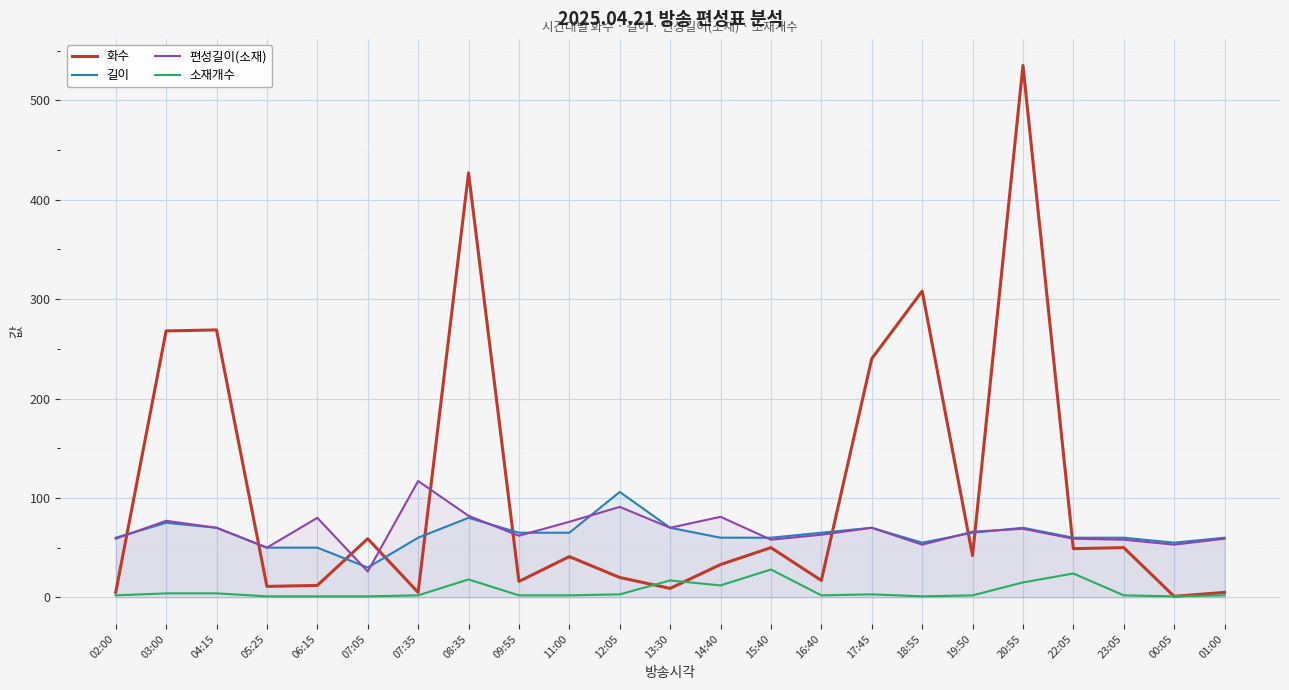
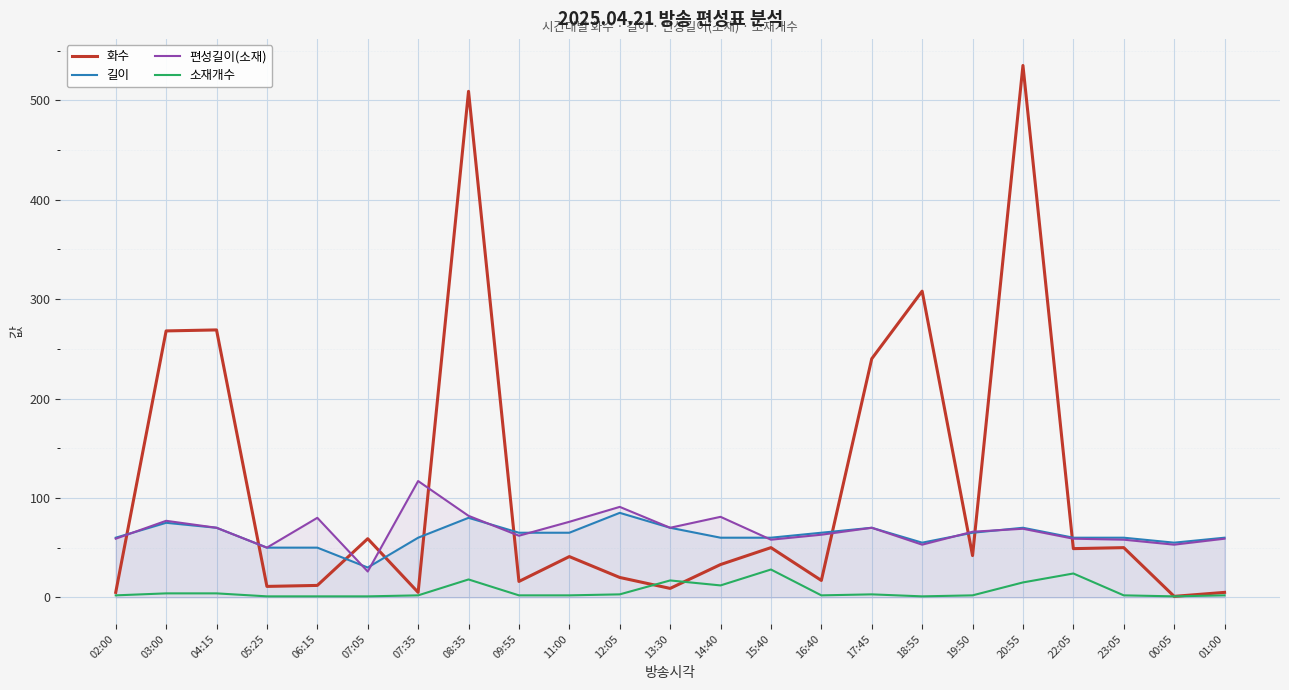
  {
    "화수": {
      "02:00": 10,
      "03:00": 270,
      "04:15": 270,
      "05:25": 10,
      "06:15": 10,
      "07:05": 60,
      "07:35": 10,
-     "08:35": 430,
+     "08:35": 510,
      "09:55": 20,
      "11:00": 40,
      "12:05": 20,
      "13:30": 10,
      "14:40": 30,
      "15:40": 50,
      "16:40": 20,
      "17:45": 240,
      "18:55": 310,
      "19:50": 40,
      "20:55": 540,
      "22:05": 50,
      "23:05": 50,
      "01:00": 10
    },
    "길이": {
      "06:15": 50,
      "07:05": 30,
      "07:35": 60,
      "09:55": 70,
      "11:00": 70,
-     "12:05": 110,
+     "12:05": 90,
      "14:40": 60
    },
    "편성길이(소재)": {
      "06:15": 80,
      "07:05": 30,
      "07:35": 120,
      "09:55": 60,
      "11:00": 80,
      "12:05": 90,
      "14:40": 80
    },
    "소재개수": {
      "02:00": 0,
      "03:00": 0,
      "04:15": 0,
      "05:25": 0,
      "06:15": 0,
      "07:05": 0,
      "07:35": 0,
      "08:35": 20,
      "09:55": 0,
      "11:00": 0,
      "12:05": 0,
      "13:30": 20,
      "14:40": 10,
      "15:40": 30,
      "16:40": 0,
      "17:45": 0,
      "18:55": 0,
      "19:50": 0,
      "20:55": 20,
      "22:05": 20,
      "23:05": 0,
      "01:00": 0
    }
  }
